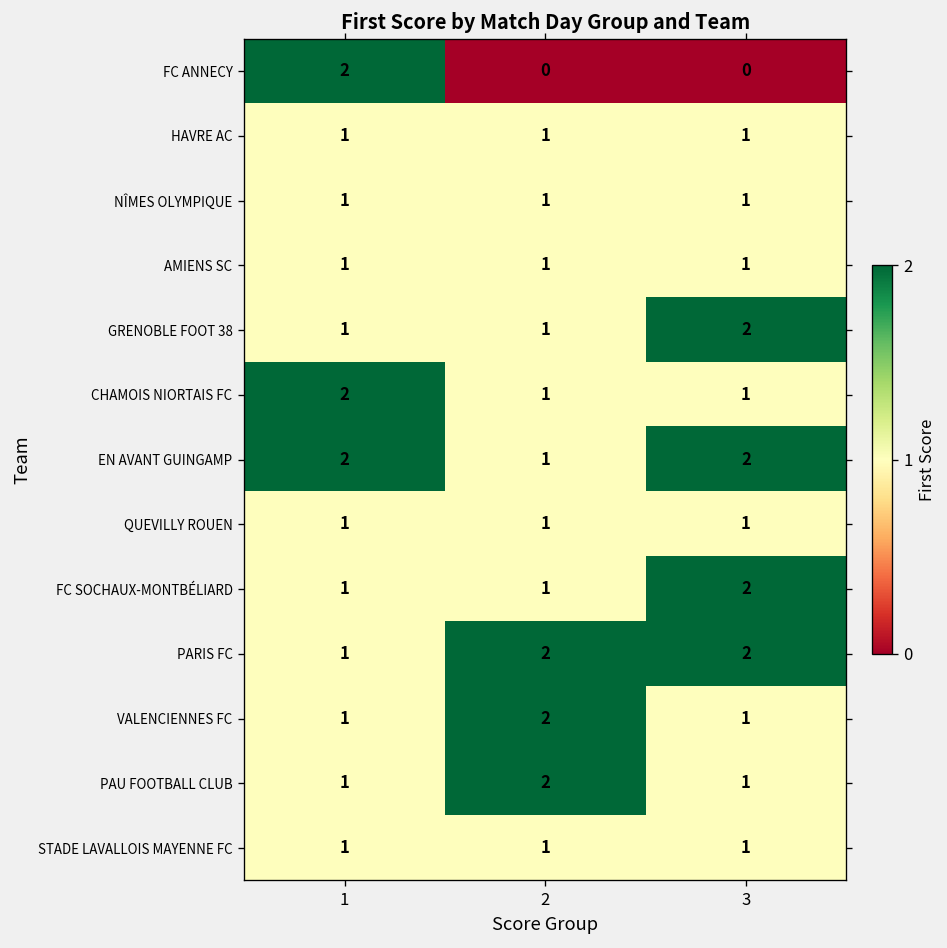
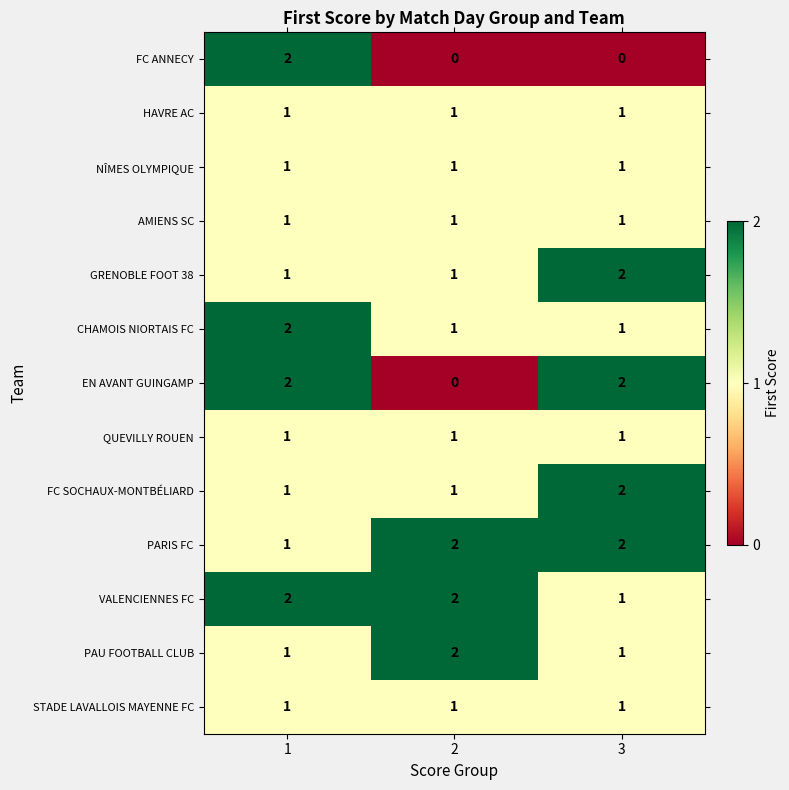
  {
    "FC ANNECY": {
      "1": 2,
      "2": 0,
      "3": 0
    },
    "HAVRE AC": {
      "1": 1,
      "2": 1,
      "3": 1
    },
    "NÎMES OLYMPIQUE": {
      "1": 1,
      "2": 1,
      "3": 1
    },
    "AMIENS SC": {
      "1": 1,
      "2": 1,
      "3": 1
    },
    "GRENOBLE FOOT 38": {
      "1": 1,
      "2": 1,
      "3": 2
    },
    "CHAMOIS NIORTAIS FC": {
      "1": 2,
      "2": 1,
      "3": 1
    },
    "EN AVANT GUINGAMP": {
      "1": 2,
-     "2": 1,
+     "2": 0,
      "3": 2
    },
    "QUEVILLY ROUEN": {
      "1": 1,
      "2": 1,
      "3": 1
    },
    "FC SOCHAUX-MONTBÉLIARD": {
      "1": 1,
      "2": 1,
      "3": 2
    },
    "PARIS FC": {
      "1": 1,
      "2": 2,
      "3": 2
    },
    "VALENCIENNES FC": {
-     "1": 1,
+     "1": 2,
      "2": 2,
      "3": 1
    },
    "PAU FOOTBALL CLUB": {
      "1": 1,
      "2": 2,
      "3": 1
    },
    "STADE LAVALLOIS MAYENNE FC": {
      "1": 1,
      "2": 1,
      "3": 1
    }
  }
